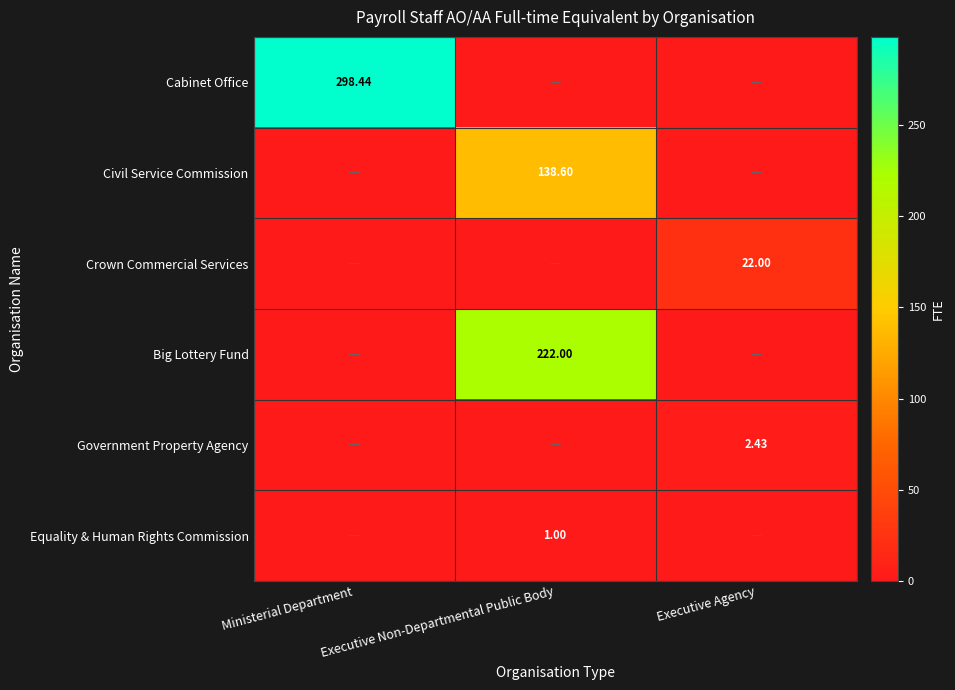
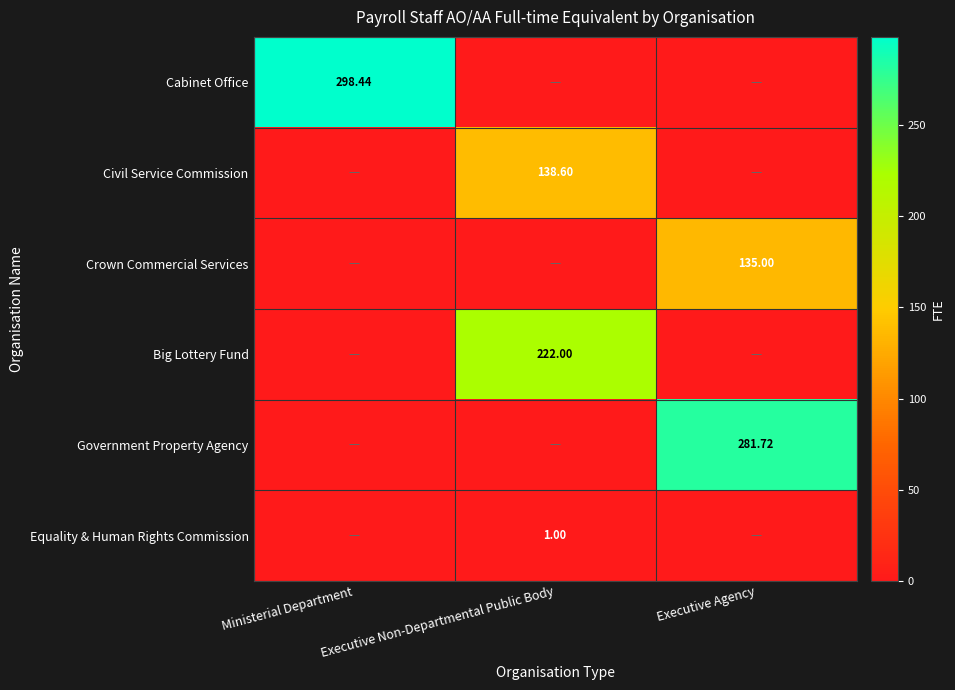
  {
    "Cabinet Office": {
      "Ministerial Department": 298.44
    },
    "Civil Service Commission": {
      "Executive Non-Departmental Public Body": 138.60
    },
    "Crown Commercial Services": {
-     "Executive Agency": 22.00
+     "Executive Agency": 135.00
    },
    "Big Lottery Fund": {
      "Executive Non-Departmental Public Body": 222.00
    },
    "Government Property Agency": {
-     "Executive Agency": 2.43
+     "Executive Agency": 281.72
    },
    "Equality & Human Rights Commission": {
      "Executive Non-Departmental Public Body": 1.00
    }
  }
